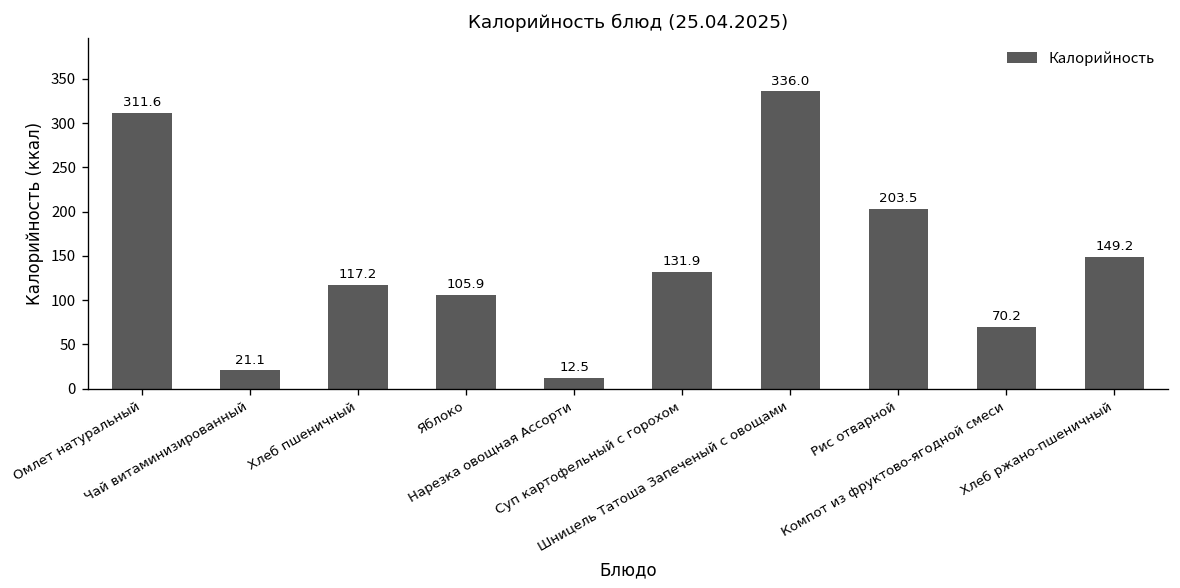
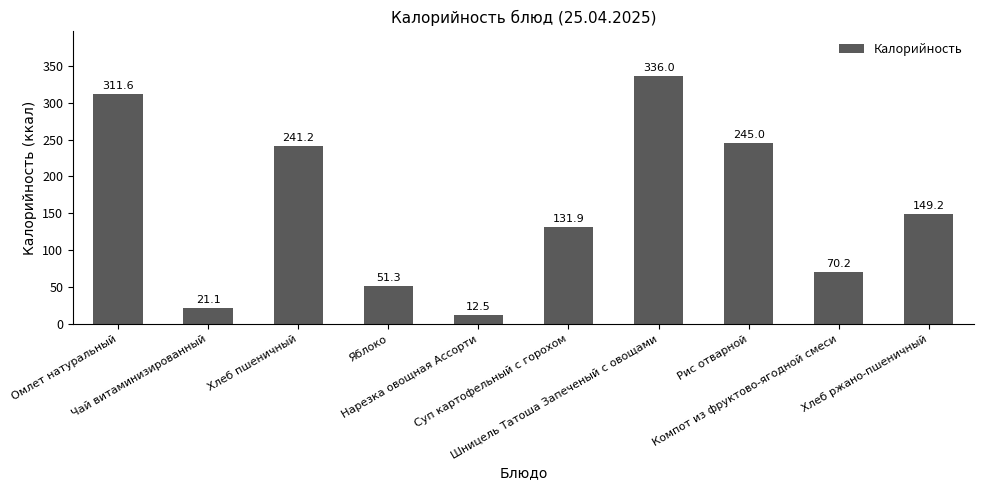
  {
    "Омлет натуральный": 311.6,
    "Чай витаминизированный": 21.1,
-   "Хлеб пшеничный": 117.2,
-   "Яблоко": 105.9,
+   "Хлеб пшеничный": 241.2,
+   "Яблоко": 51.3,
    "Нарезка овощная Ассорти": 12.5,
    "Суп картофельный с горохом": 131.9,
    "Шницель Татоша Запеченый с овощами": 336.0,
-   "Рис отварной": 203.5,
+   "Рис отварной": 245.0,
    "Компот из фруктово-ягодной смеси": 70.2,
    "Хлеб ржано-пшеничный": 149.2
  }
